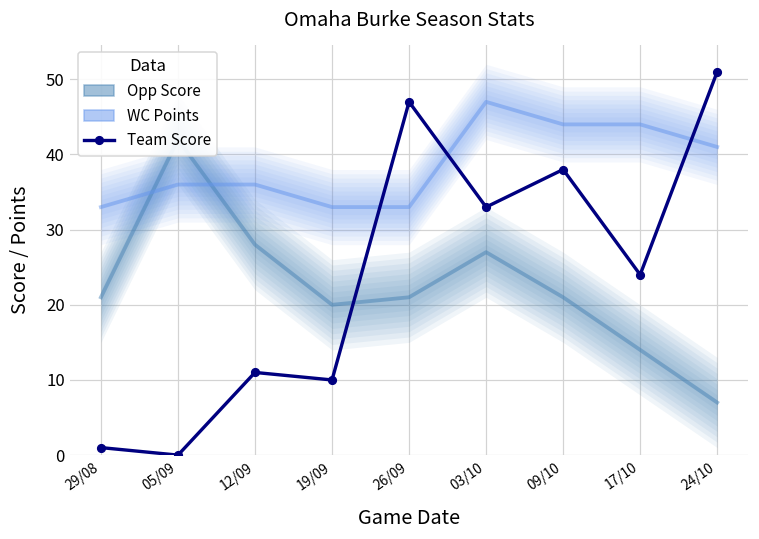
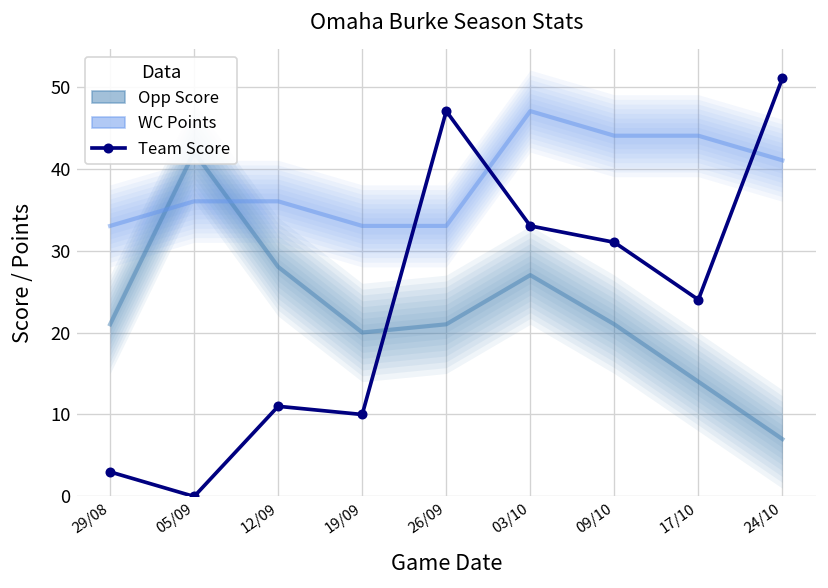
  {
    "Team Score": {
-     "29/08": 1,
+     "29/08": 3,
      "05/09": 0,
      "12/09": 11,
      "19/09": 10,
      "26/09": 47,
-     "09/10": 38,
+     "09/10": 31,
      "17/10": 24,
      "24/10": 51
    }
  }
